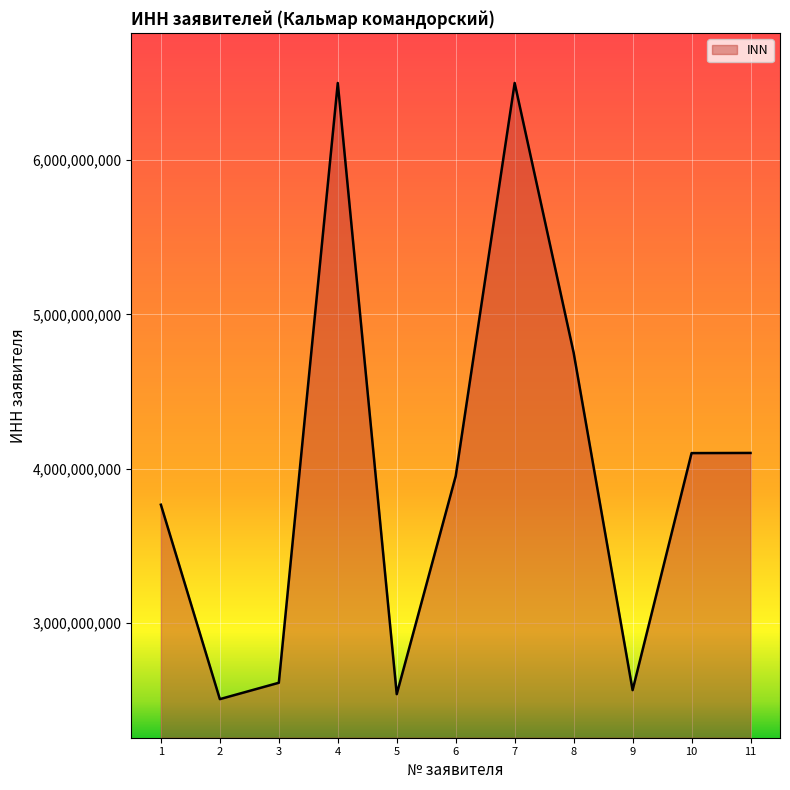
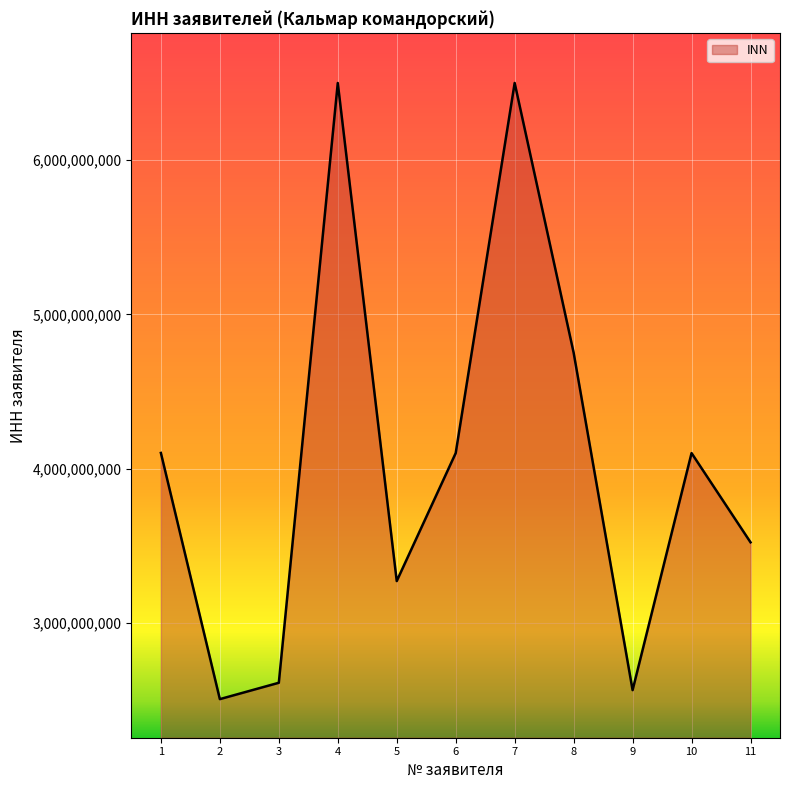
  {
-   "1": "3,770,000,000",
+   "1": "4,100,000,000",
    "2": "2,500,000,000",
    "3": "2,610,000,000",
    "4": "6,500,000,000",
-   "5": "2,540,000,000",
-   "6": "3,950,000,000",
+   "5": "3,270,000,000",
+   "6": "4,100,000,000",
    "7": "6,500,000,000",
    "8": "4,750,000,000",
    "9": "2,560,000,000",
    "10": "4,100,000,000",
-   "11": "4,100,000,000"
+   "11": "3,520,000,000"
  }
